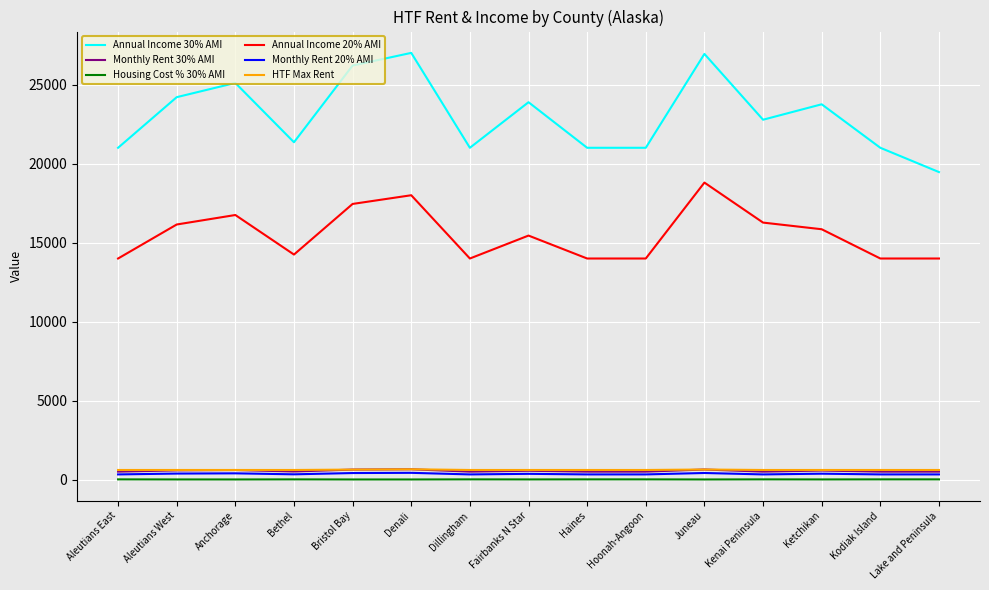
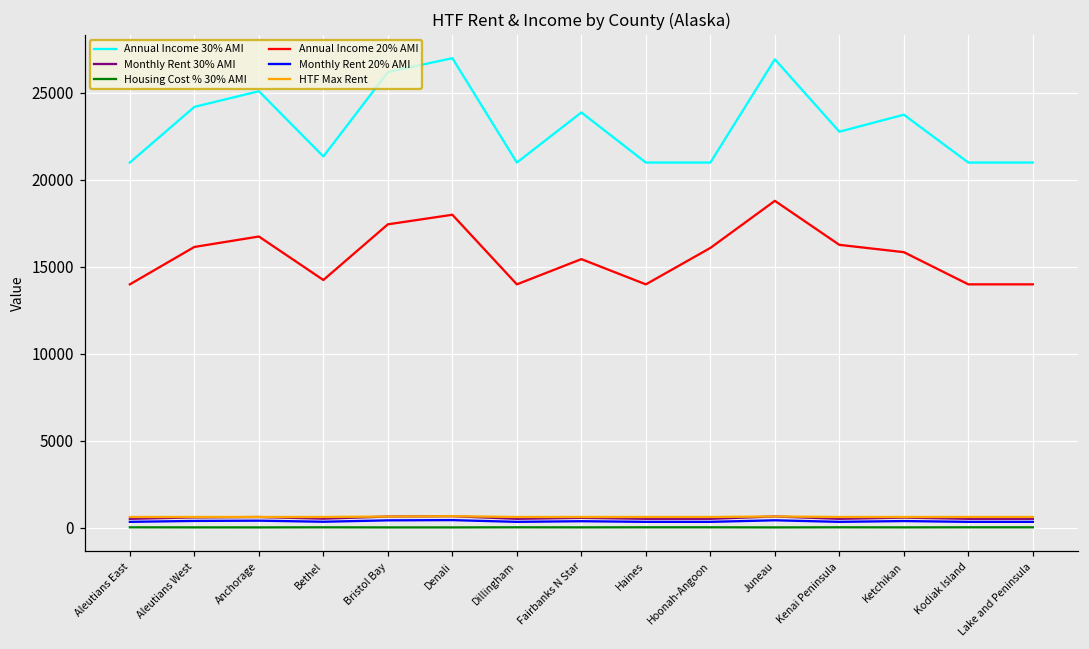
  {
    "Annual Income 30% AMI": {
      "Aleutians East": 21000,
      "Aleutians West": 24200,
      "Bethel": 21400,
      "Denali": 27000,
      "Dillingham": 21000,
      "Fairbanks N Star": 23900,
      "Haines": 21000,
      "Hoonah-Angoon": 21000,
      "Juneau": 26900,
      "Kenai Peninsula": 22800,
      "Ketchikan": 23800,
      "Kodiak Island": 21000,
-     "Lake and Peninsula": 19500
+     "Lake and Peninsula": 21000
    },
    "Housing Cost % 30% AMI": {
      "Aleutians East": 0,
      "Aleutians West": 0,
      "Anchorage": 0,
      "Bethel": 0,
      "Bristol Bay": 0,
      "Denali": 0,
      "Dillingham": 0,
      "Fairbanks N Star": 0,
      "Haines": 0,
      "Hoonah-Angoon": 0,
      "Juneau": 0,
      "Kenai Peninsula": 0,
      "Ketchikan": 0,
      "Kodiak Island": 0,
      "Lake and Peninsula": 0
    },
    "Annual Income 20% AMI": {
      "Aleutians East": 14000,
      "Aleutians West": 16200,
      "Anchorage": 16800,
      "Bethel": 14300,
      "Bristol Bay": 17500,
      "Denali": 18000,
      "Dillingham": 14000,
      "Fairbanks N Star": 15500,
      "Haines": 14000,
-     "Hoonah-Angoon": 14000,
+     "Hoonah-Angoon": 16100,
      "Juneau": 18800,
      "Kenai Peninsula": 16300,
      "Ketchikan": 15900,
      "Kodiak Island": 14000,
      "Lake and Peninsula": 14000
    },
    "Monthly Rent 20% AMI": {
      "Aleutians East": 400,
      "Aleutians West": 400,
      "Anchorage": 400,
      "Bethel": 400,
      "Bristol Bay": 400,
      "Denali": 500,
      "Dillingham": 400,
      "Fairbanks N Star": 400,
      "Haines": 400,
      "Hoonah-Angoon": 400,
      "Juneau": 400,
      "Kenai Peninsula": 400,
      "Ketchikan": 400,
      "Kodiak Island": 400,
      "Lake and Peninsula": 400
    }
  }
